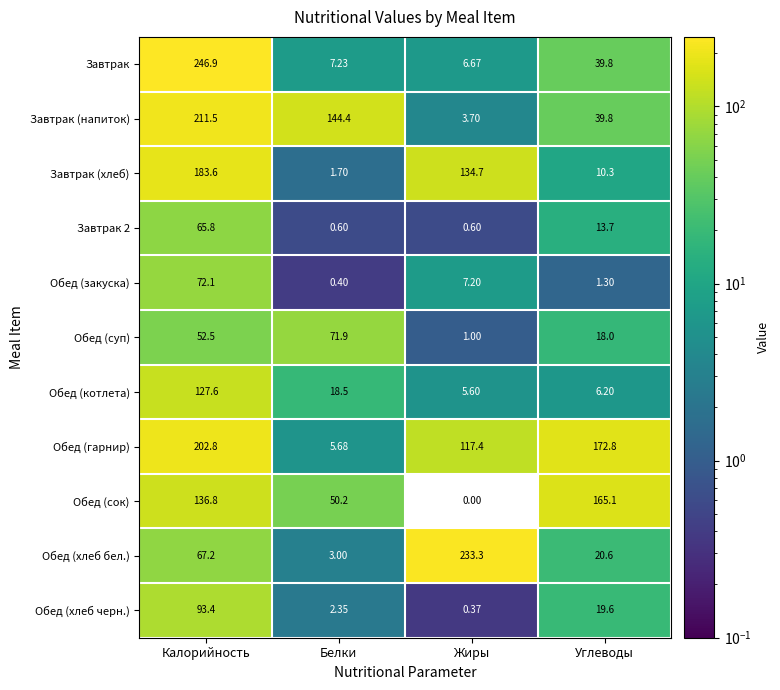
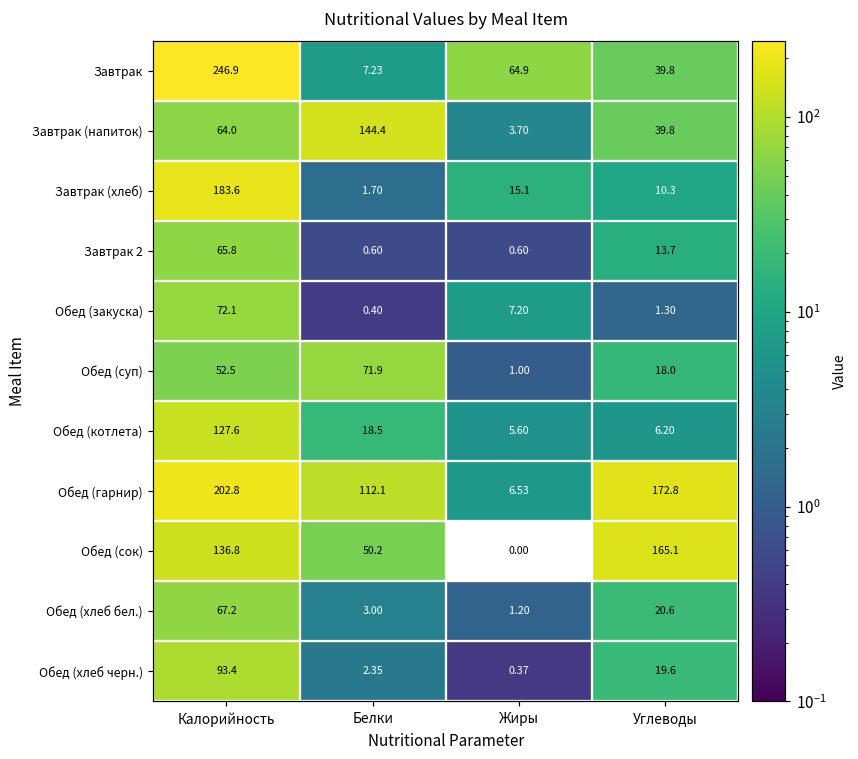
  {
    "Завтрак": {
      "Калорийность": 246.9,
      "Белки": 7.23,
-     "Жиры": 6.67,
+     "Жиры": 64.9,
      "Углеводы": 39.8
    },
    "Завтрак (напиток)": {
-     "Калорийность": 211.5,
+     "Калорийность": 64.0,
      "Белки": 144.4,
      "Жиры": 3.70,
      "Углеводы": 39.8
    },
    "Завтрак (хлеб)": {
      "Калорийность": 183.6,
      "Белки": 1.70,
-     "Жиры": 134.7,
+     "Жиры": 15.1,
      "Углеводы": 10.3
    },
    "Завтрак 2": {
      "Калорийность": 65.8,
      "Белки": 0.60,
      "Жиры": 0.60,
      "Углеводы": 13.7
    },
    "Обед (закуска)": {
      "Калорийность": 72.1,
      "Белки": 0.40,
      "Жиры": 7.20,
      "Углеводы": 1.30
    },
    "Обед (суп)": {
      "Калорийность": 52.5,
      "Белки": 71.9,
      "Жиры": 1.00,
      "Углеводы": 18.0
    },
    "Обед (котлета)": {
      "Калорийность": 127.6,
      "Белки": 18.5,
      "Жиры": 5.60,
      "Углеводы": 6.20
    },
    "Обед (гарнир)": {
      "Калорийность": 202.8,
-     "Белки": 5.68,
-     "Жиры": 117.4,
+     "Белки": 112.1,
+     "Жиры": 6.53,
      "Углеводы": 172.8
    },
    "Обед (сок)": {
      "Калорийность": 136.8,
      "Белки": 50.2,
      "Жиры": 0.00,
      "Углеводы": 165.1
    },
    "Обед (хлеб бел.)": {
      "Калорийность": 67.2,
      "Белки": 3.00,
-     "Жиры": 233.3,
+     "Жиры": 1.20,
      "Углеводы": 20.6
    },
    "Обед (хлеб черн.)": {
      "Калорийность": 93.4,
      "Белки": 2.35,
      "Жиры": 0.37,
      "Углеводы": 19.6
    }
  }
